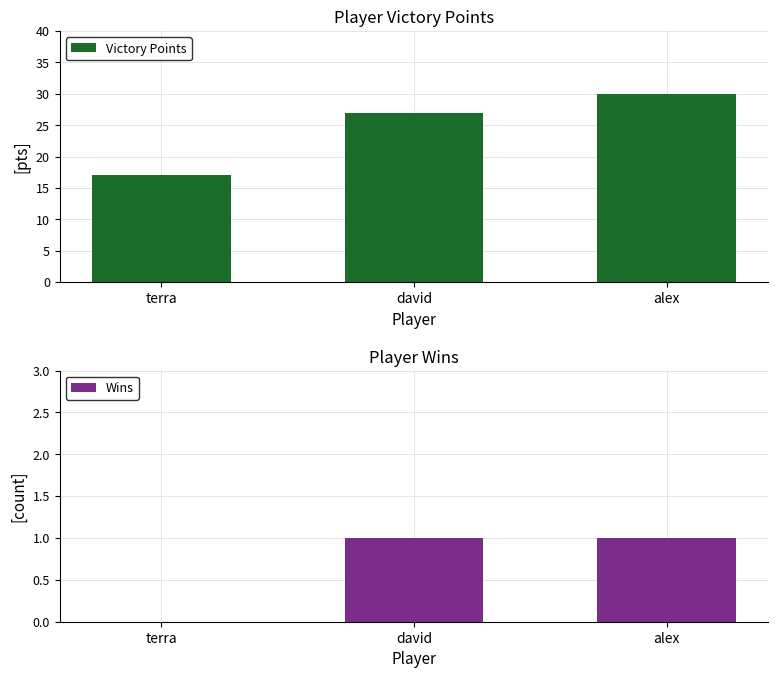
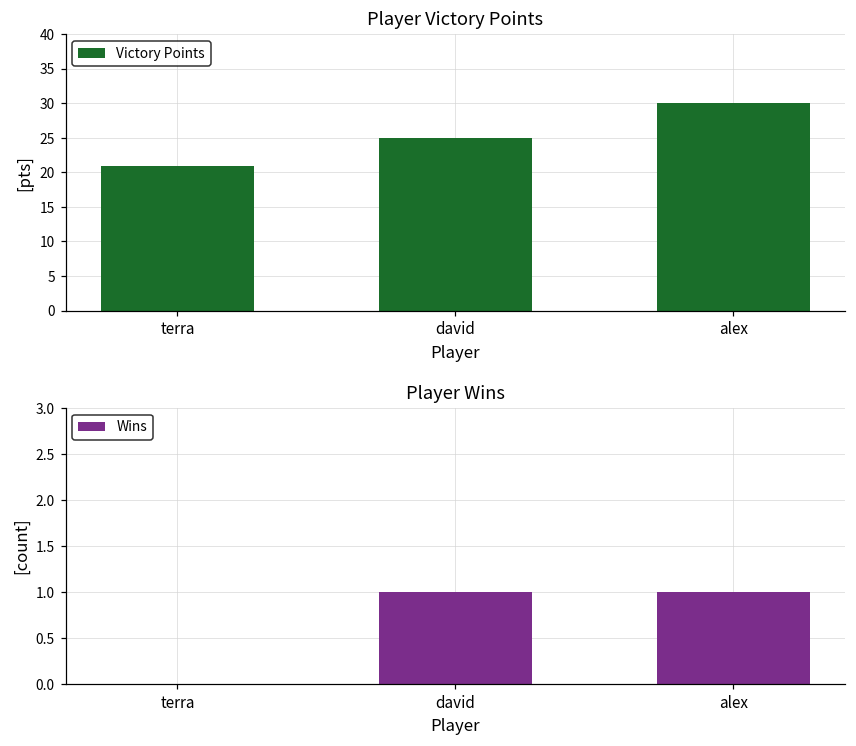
  {
    "Player Victory Points": {
-     "terra": 17,
-     "david": 27,
+     "terra": 21,
+     "david": 25,
      "alex": 30
    },
    "Player Wins": {
      "terra": 0.0,
      "david": 1.0,
      "alex": 1.0
    }
  }
